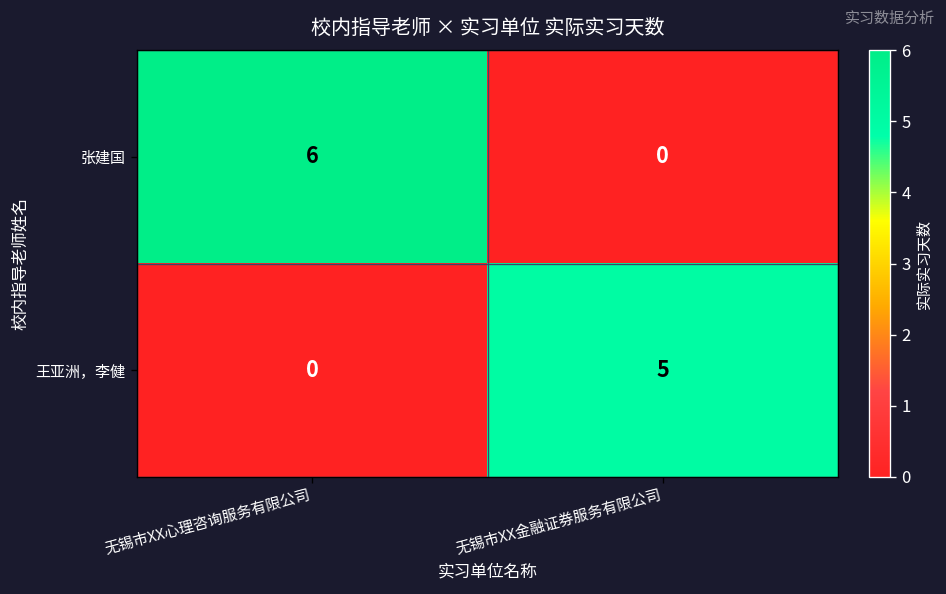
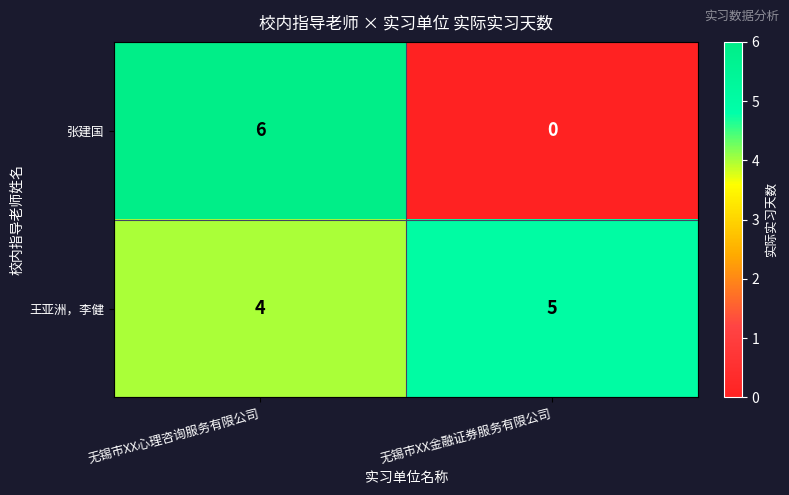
  {
    "张建国": {
      "无锡市XX心理咨询服务有限公司": 6,
      "无锡市XX金融证券服务有限公司": 0
    },
    "王亚洲，李健": {
-     "无锡市XX心理咨询服务有限公司": 0,
+     "无锡市XX心理咨询服务有限公司": 4,
      "无锡市XX金融证券服务有限公司": 5
    }
  }
